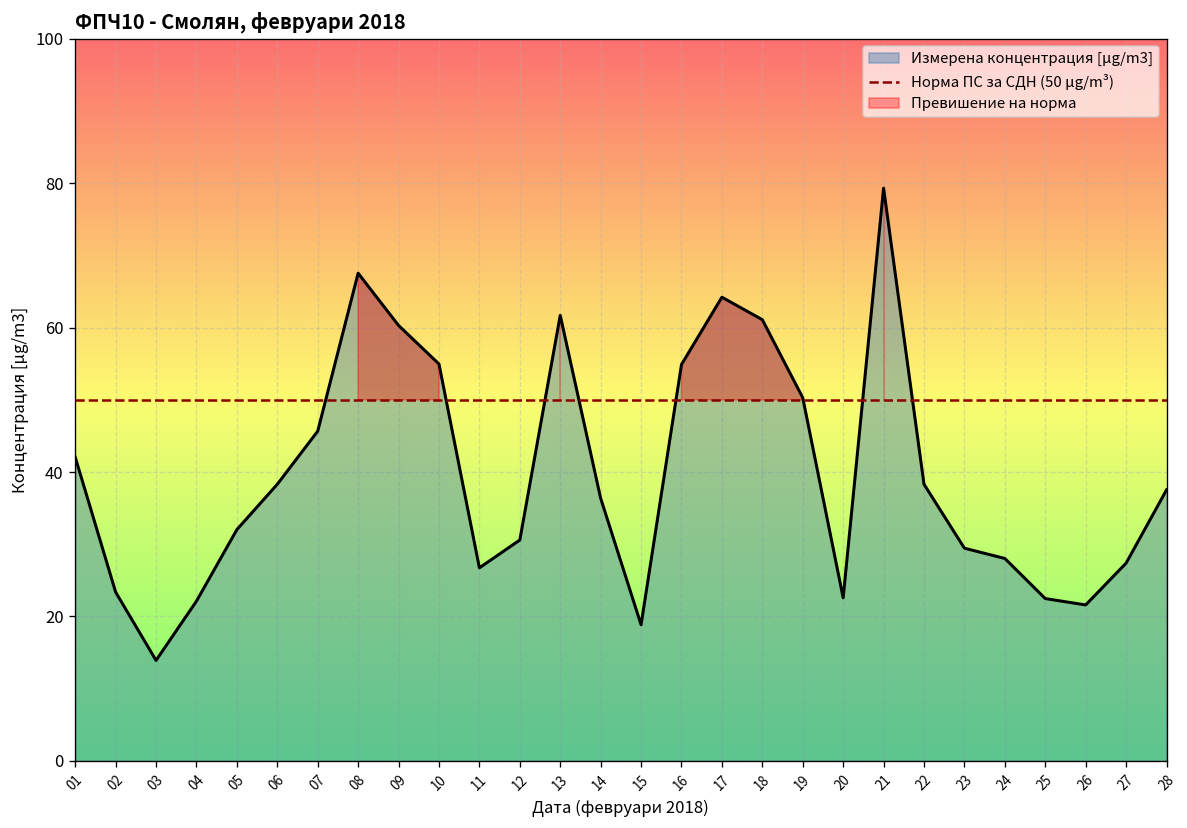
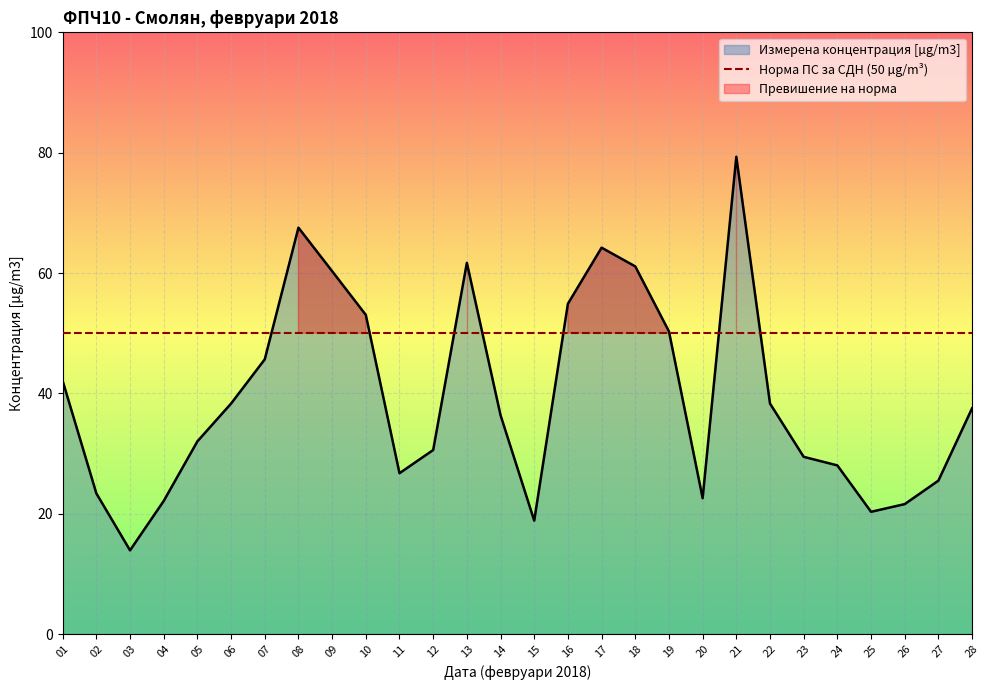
  {
    "01": 42,
    "02": 23,
    "03": 14,
    "04": 22,
    "05": 32,
    "06": 38,
    "07": 46,
    "08": 68,
    "09": 60,
-   "10": 55,
+   "10": 53,
    "11": 27,
    "12": 31,
    "13": 62,
    "14": 36,
    "15": 19,
    "16": 55,
    "17": 64,
    "18": 61,
    "19": 50,
    "20": 23,
    "21": 79,
    "22": 38,
    "23": 29,
    "24": 28,
-   "25": 22,
+   "25": 20,
    "26": 22,
-   "27": 27,
+   "27": 25,
    "28": 38
  }
